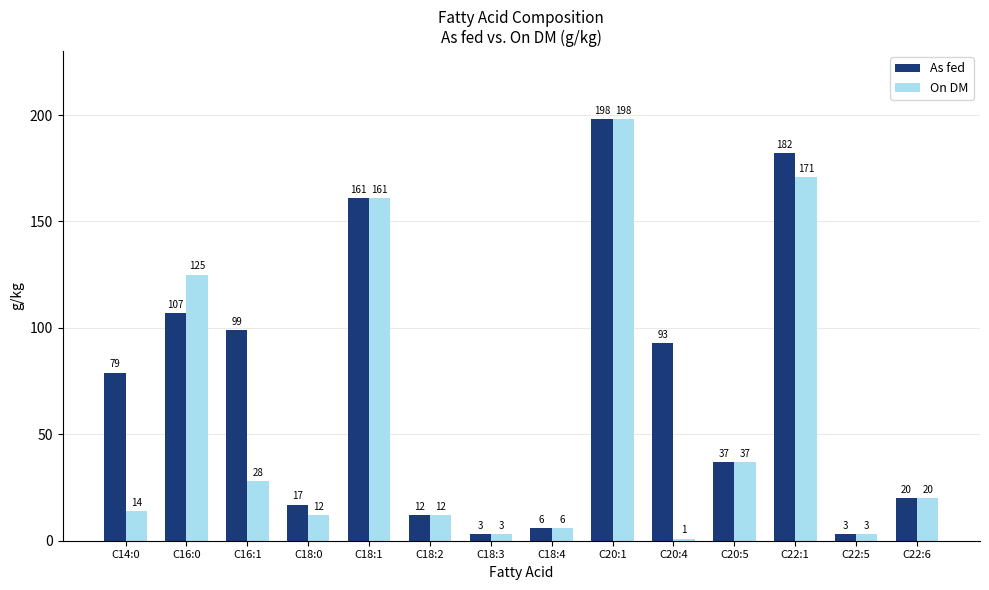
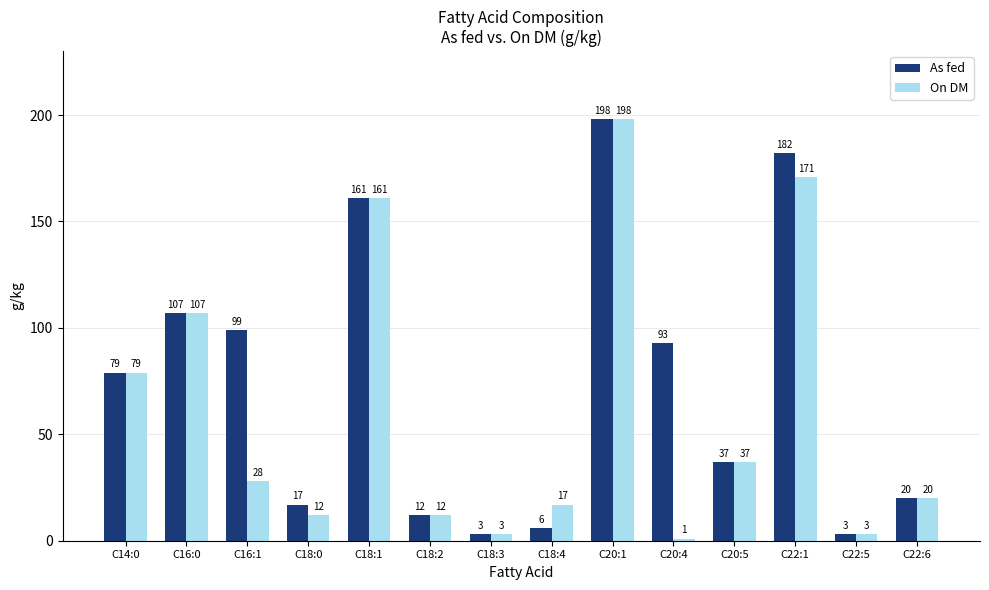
  {
    "As fed": {
      "C14:0": 79,
      "C16:0": 107,
      "C16:1": 99,
      "C18:0": 17,
      "C18:1": 161,
      "C18:2": 12,
      "C18:3": 3,
      "C18:4": 6,
      "C20:1": 198,
      "C20:4": 93,
      "C20:5": 37,
      "C22:1": 182,
      "C22:5": 3,
      "C22:6": 20
    },
    "On DM": {
-     "C14:0": 14,
-     "C16:0": 125,
+     "C14:0": 79,
+     "C16:0": 107,
      "C16:1": 28,
      "C18:0": 12,
      "C18:1": 161,
      "C18:2": 12,
      "C18:3": 3,
-     "C18:4": 6,
+     "C18:4": 17,
      "C20:1": 198,
      "C20:4": 1,
      "C20:5": 37,
      "C22:1": 171,
      "C22:5": 3,
      "C22:6": 20
    }
  }
